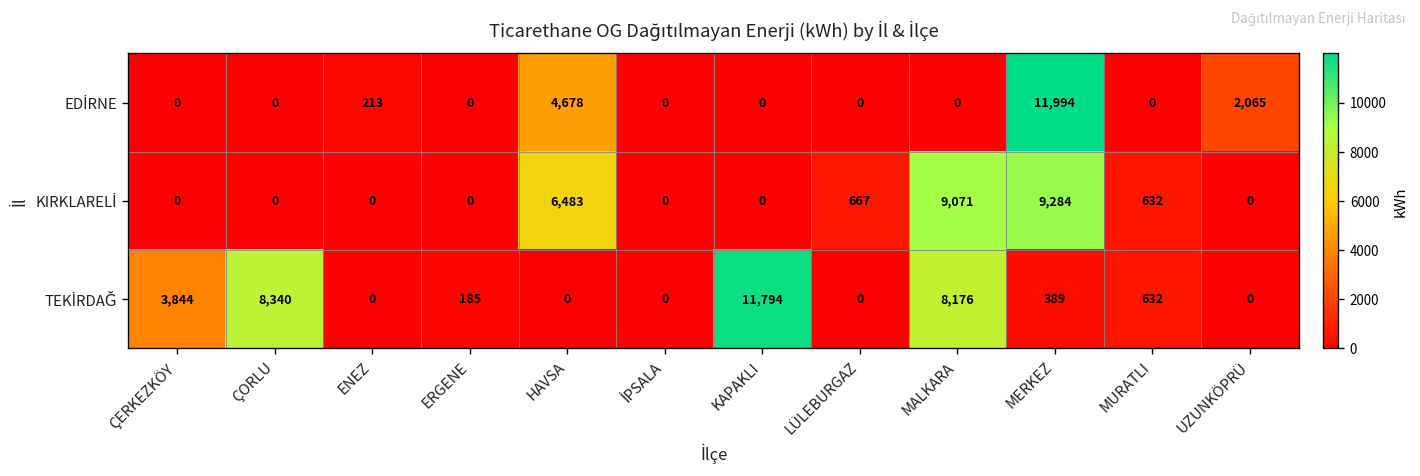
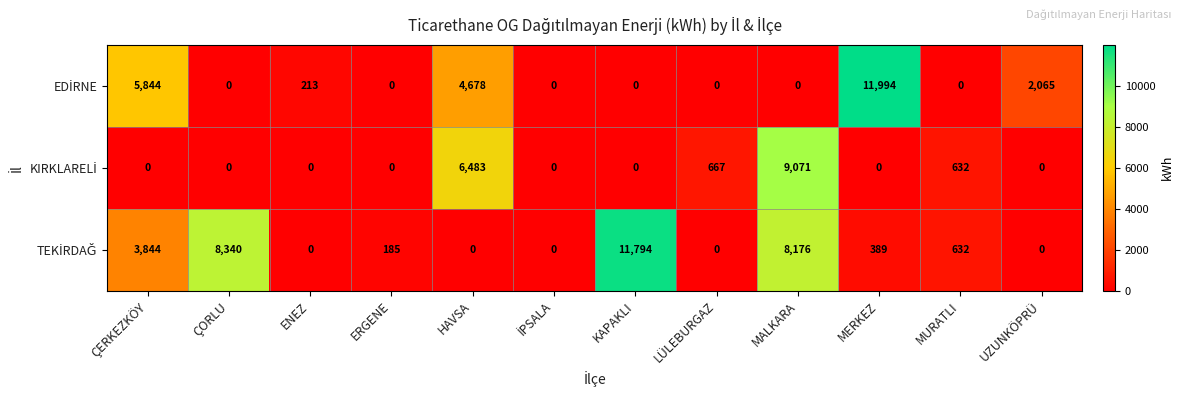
  {
    "EDİRNE": {
-     "ÇERKEZKÖY": "0",
+     "ÇERKEZKÖY": "5,844",
      "ÇORLU": "0",
      "ENEZ": "213",
      "ERGENE": "0",
      "HAVSA": "4,678",
      "İPSALA": "0",
      "KAPAKLI": "0",
      "LÜLEBURGAZ": "0",
      "MALKARA": "0",
      "MERKEZ": "11,994",
      "MURATLI": "0",
      "UZUNKÖPRÜ": "2,065"
    },
    "KIRKLARELİ": {
      "ÇERKEZKÖY": "0",
      "ÇORLU": "0",
      "ENEZ": "0",
      "ERGENE": "0",
      "HAVSA": "6,483",
      "İPSALA": "0",
      "KAPAKLI": "0",
      "LÜLEBURGAZ": "667",
      "MALKARA": "9,071",
-     "MERKEZ": "9,284",
+     "MERKEZ": "0",
      "MURATLI": "632",
      "UZUNKÖPRÜ": "0"
    },
    "TEKİRDAĞ": {
      "ÇERKEZKÖY": "3,844",
      "ÇORLU": "8,340",
      "ENEZ": "0",
      "ERGENE": "185",
      "HAVSA": "0",
      "İPSALA": "0",
      "KAPAKLI": "11,794",
      "LÜLEBURGAZ": "0",
      "MALKARA": "8,176",
      "MERKEZ": "389",
      "MURATLI": "632",
      "UZUNKÖPRÜ": "0"
    }
  }
